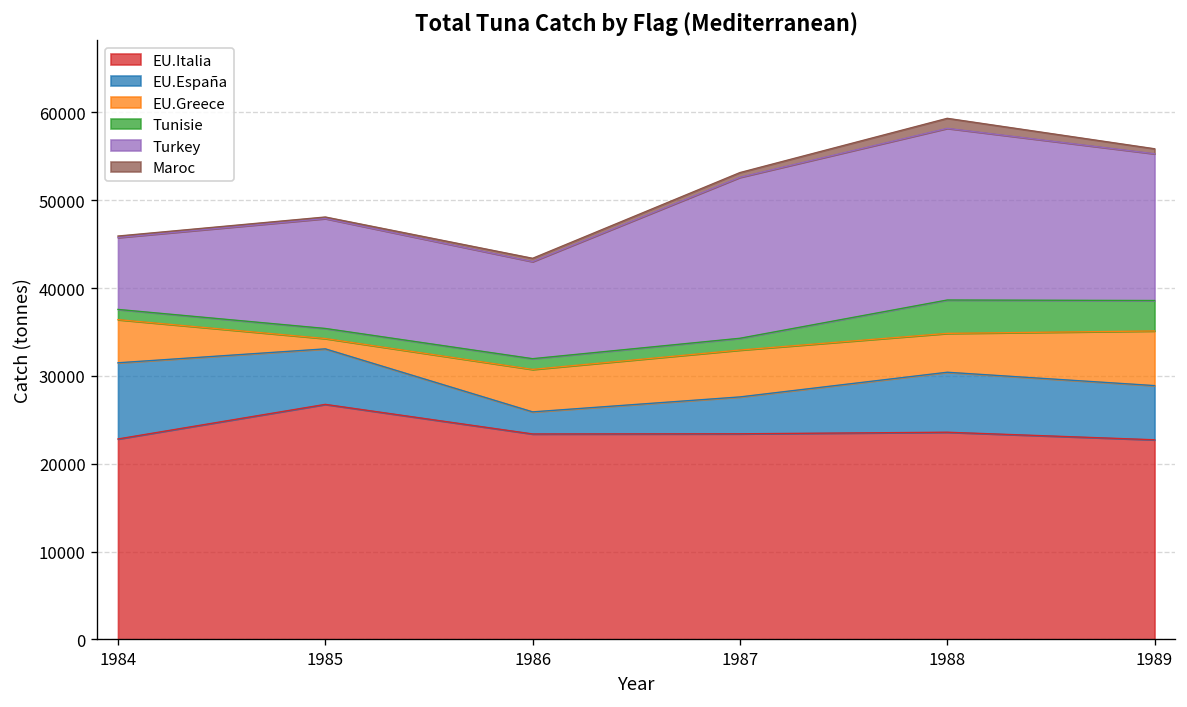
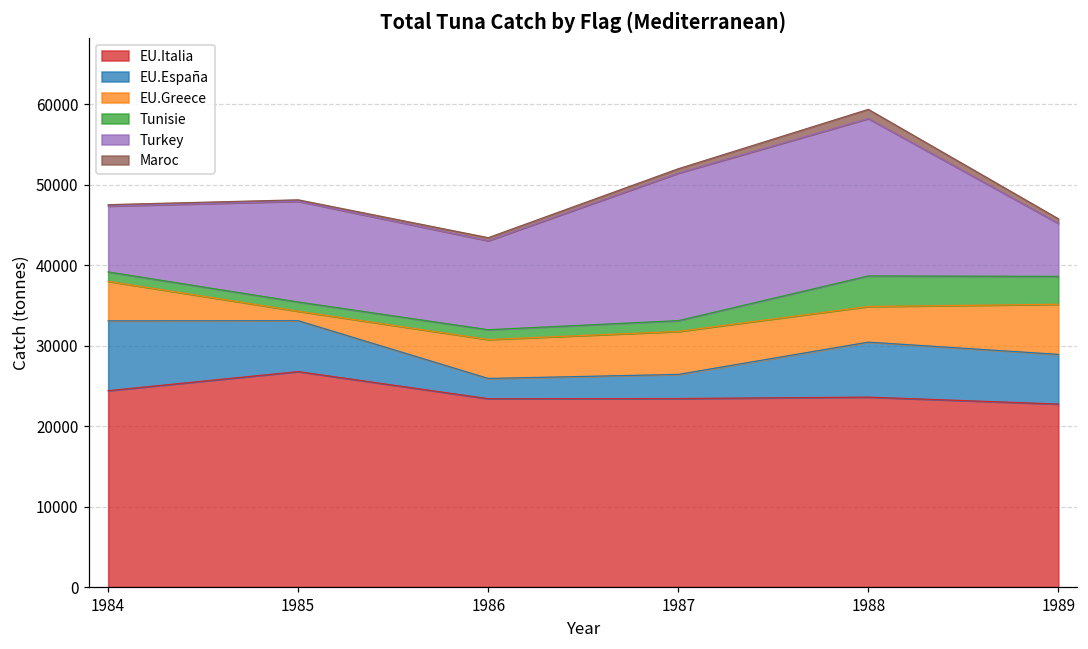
  {
    "EU.Italia": {
-     "1984": 23000,
+     "1984": 24000,
      "1985": 27000,
      "1986": 23000,
      "1987": 23000,
      "1988": 24000,
      "1989": 23000
    },
    "EU.España": {
      "1984": 9000,
      "1985": 6000,
      "1986": 3000,
-     "1987": 4000,
+     "1987": 3000,
      "1988": 7000,
      "1989": 6000
    },
    "EU.Greece": {
      "1984": 5000,
      "1985": 1000,
      "1986": 5000,
      "1987": 5000,
      "1988": 4000,
      "1989": 6000
    },
    "Tunisie": {
      "1984": 1000,
      "1985": 1000,
      "1986": 1000,
      "1987": 1000,
      "1988": 4000,
      "1989": 3000
    },
    "Turkey": {
      "1986": 11000,
      "1987": 18000,
      "1988": 20000,
-     "1989": 17000
+     "1989": 7000
    },
    "Maroc": {
      "1986": 0,
      "1987": 1000,
      "1988": 1000,
      "1989": 1000
    }
  }
